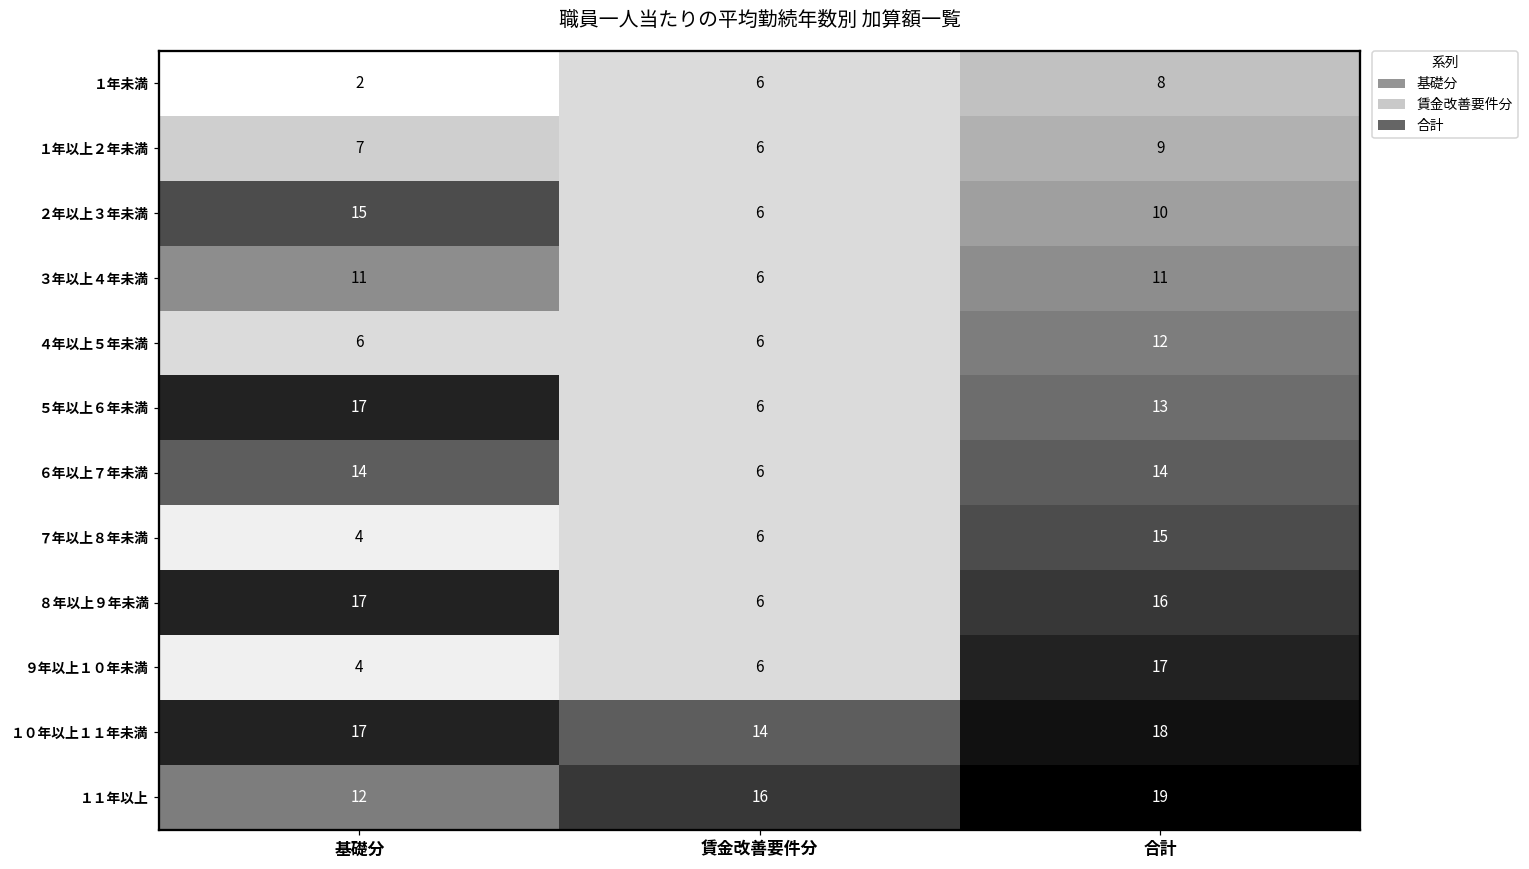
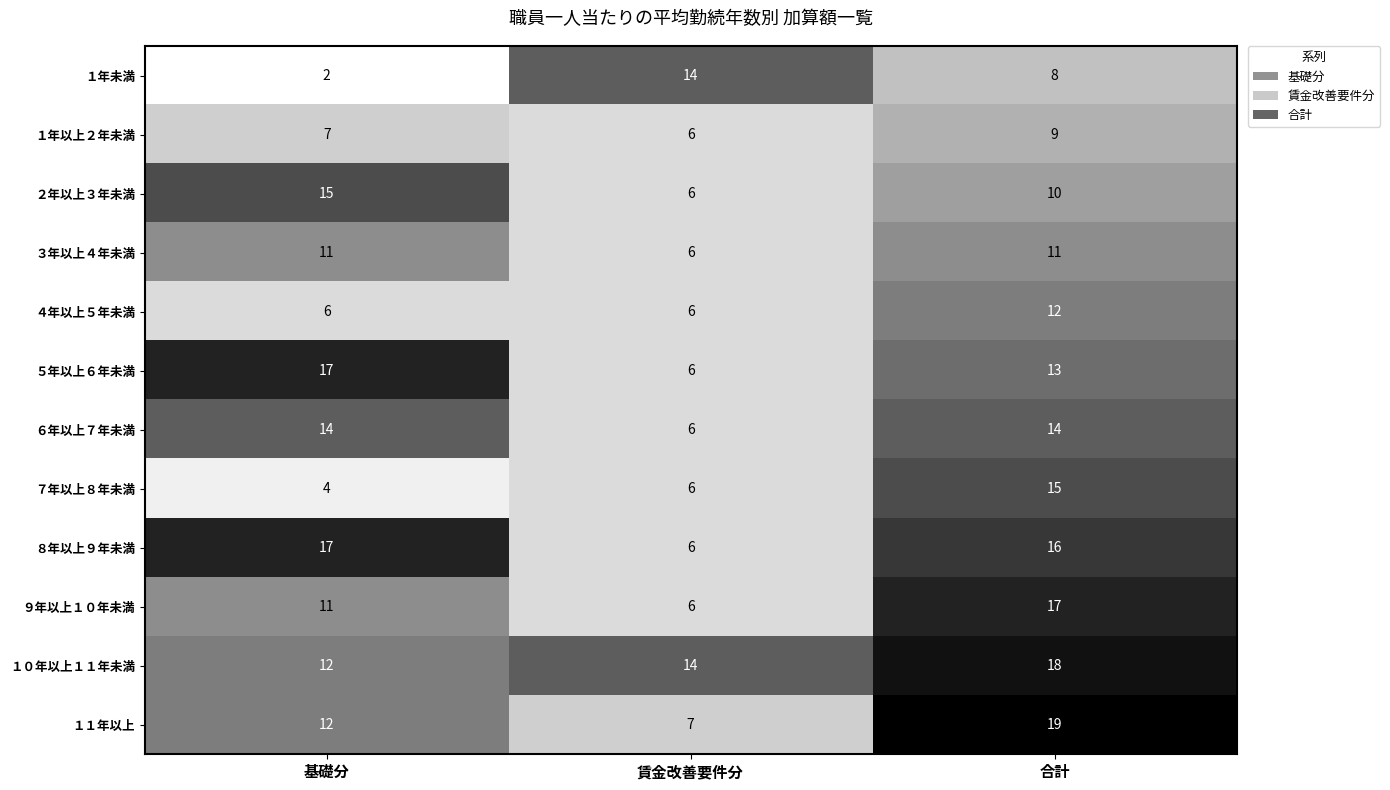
  {
    "１年未満": {
      "基礎分": 2,
-     "賃金改善要件分": 6,
+     "賃金改善要件分": 14,
      "合計": 8
    },
    "１年以上２年未満": {
      "基礎分": 7,
      "賃金改善要件分": 6,
      "合計": 9
    },
    "２年以上３年未満": {
      "基礎分": 15,
      "賃金改善要件分": 6,
      "合計": 10
    },
    "３年以上４年未満": {
      "基礎分": 11,
      "賃金改善要件分": 6,
      "合計": 11
    },
    "４年以上５年未満": {
      "基礎分": 6,
      "賃金改善要件分": 6,
      "合計": 12
    },
    "５年以上６年未満": {
      "基礎分": 17,
      "賃金改善要件分": 6,
      "合計": 13
    },
    "６年以上７年未満": {
      "基礎分": 14,
      "賃金改善要件分": 6,
      "合計": 14
    },
    "７年以上８年未満": {
      "基礎分": 4,
      "賃金改善要件分": 6,
      "合計": 15
    },
    "８年以上９年未満": {
      "基礎分": 17,
      "賃金改善要件分": 6,
      "合計": 16
    },
    "９年以上１０年未満": {
-     "基礎分": 4,
+     "基礎分": 11,
      "賃金改善要件分": 6,
      "合計": 17
    },
    "１０年以上１１年未満": {
-     "基礎分": 17,
+     "基礎分": 12,
      "賃金改善要件分": 14,
      "合計": 18
    },
    "１１年以上": {
      "基礎分": 12,
-     "賃金改善要件分": 16,
+     "賃金改善要件分": 7,
      "合計": 19
    }
  }
